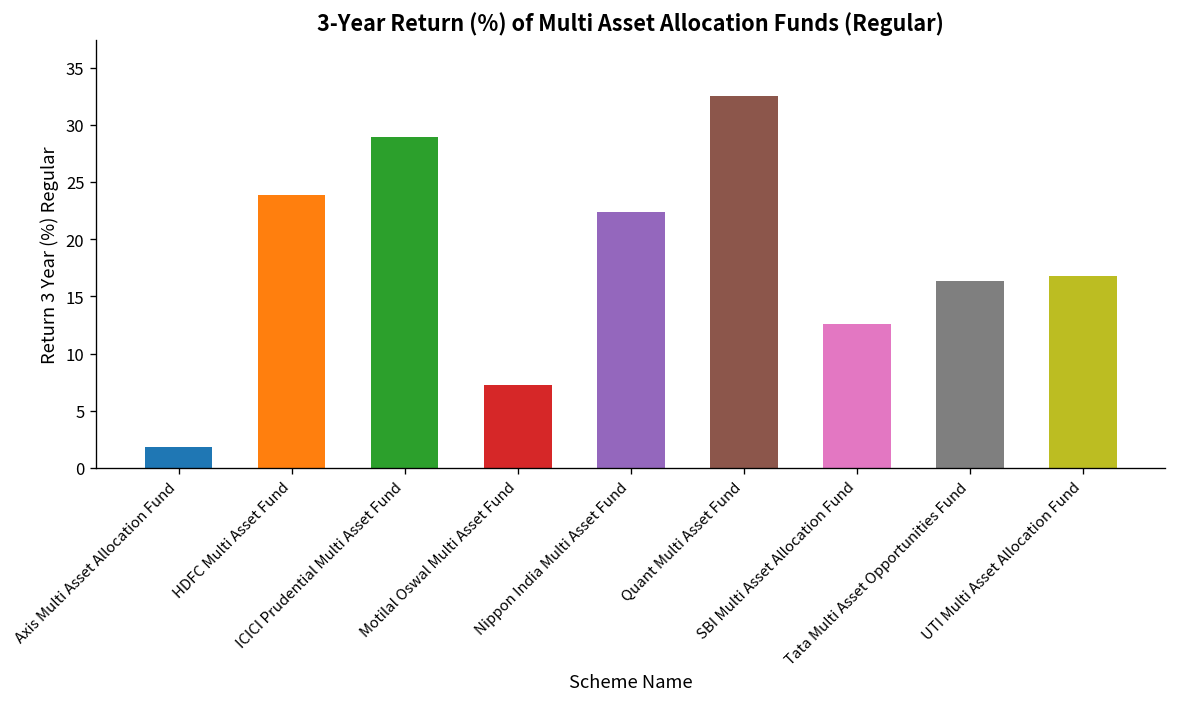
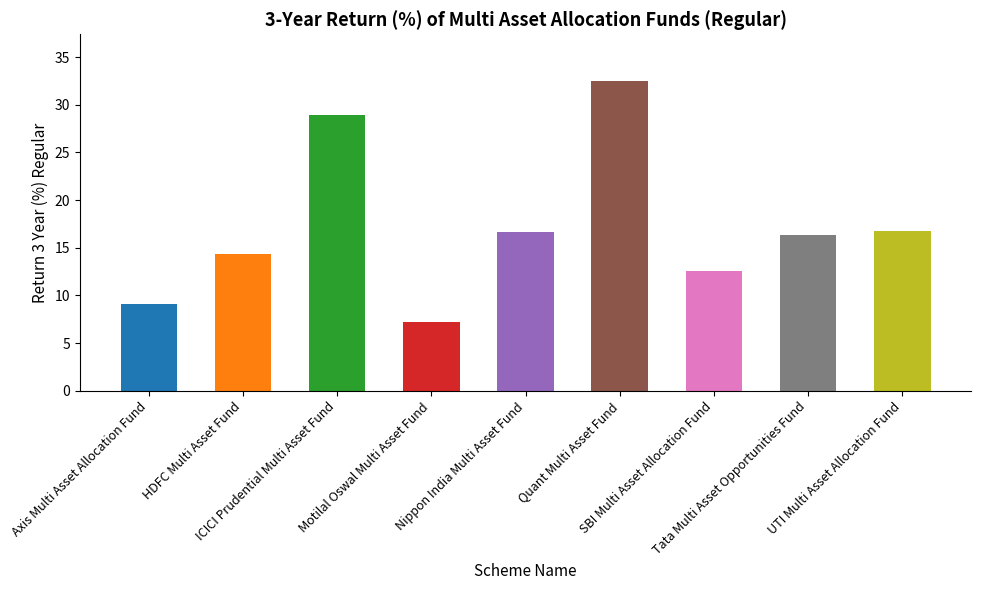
  {
-   "Axis Multi Asset Allocation Fund": 2,
-   "HDFC Multi Asset Fund": 24,
+   "Axis Multi Asset Allocation Fund": 9,
+   "HDFC Multi Asset Fund": 14,
    "ICICI Prudential Multi Asset Fund": 29,
    "Motilal Oswal Multi Asset Fund": 7,
-   "Nippon India Multi Asset Fund": 22,
+   "Nippon India Multi Asset Fund": 17,
    "Quant Multi Asset Fund": 33,
    "SBI Multi Asset Allocation Fund": 13,
    "Tata Multi Asset Opportunities Fund": 16,
    "UTI Multi Asset Allocation Fund": 17
  }
